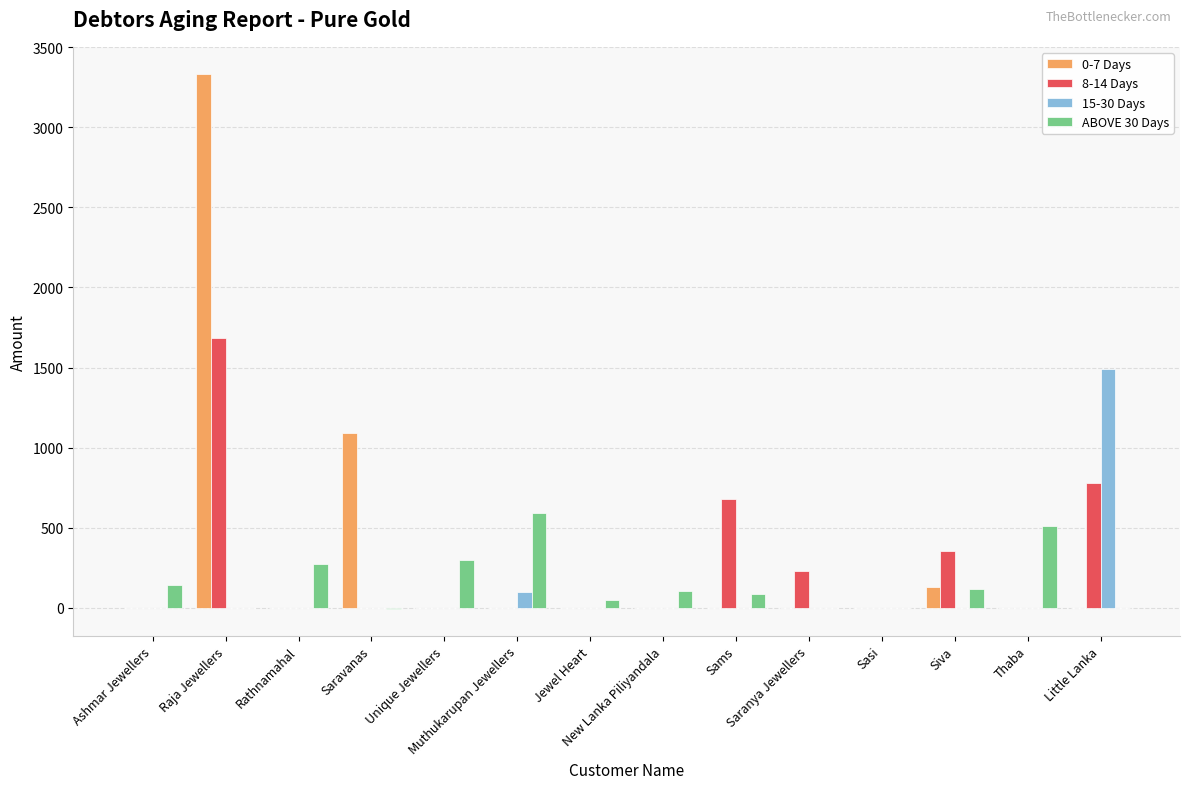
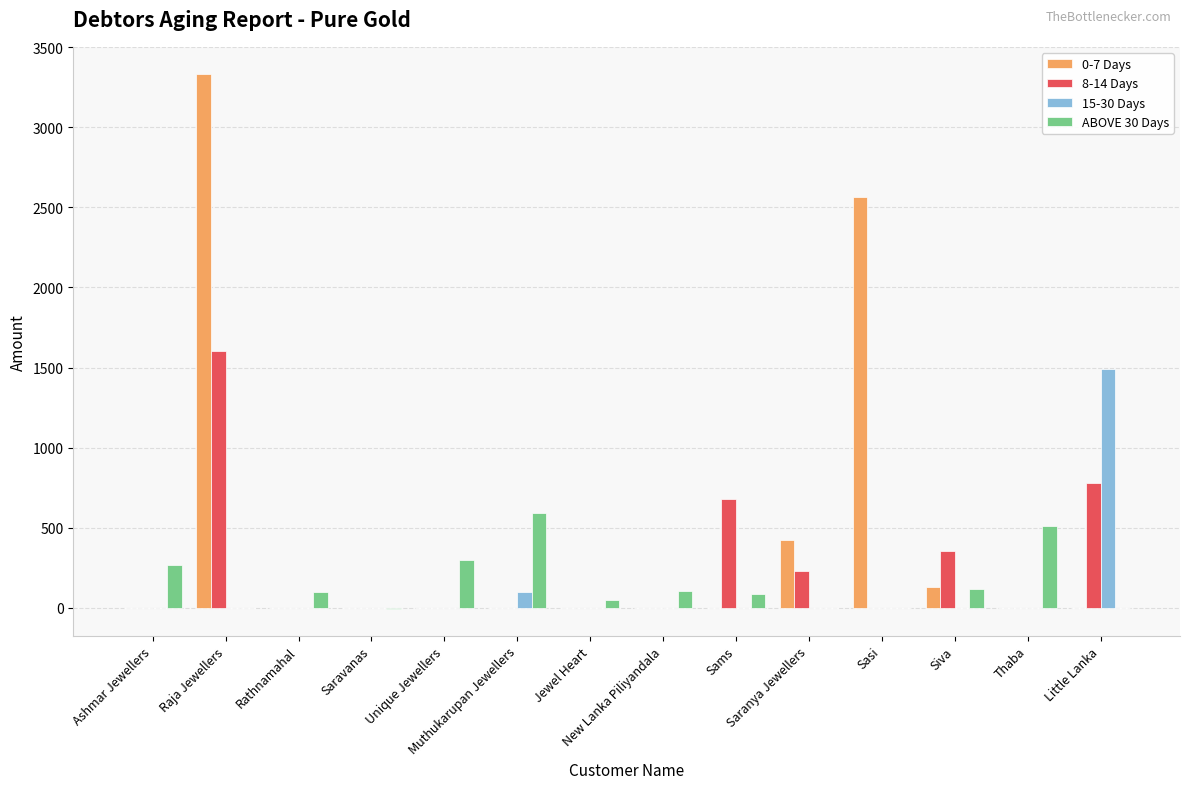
  {
    "0-7 Days": {
      "Ashmar Jewellers": 0,
      "Raja Jewellers": 3340,
      "Rathnamahal": 0,
-     "Saravanas": 1090,
+     "Saravanas": 0,
      "Unique Jewellers": 0,
      "Muthukarupan Jewellers": 0,
      "Jewel Heart": 0,
      "New Lanka Piliyandala": 0,
      "Sams": 0,
-     "Saranya Jewellers": 0,
-     "Sasi": 0,
+     "Saranya Jewellers": 420,
+     "Sasi": 2570,
      "Siva": 130,
      "Thaba": 0,
      "Little Lanka": 0
    },
    "8-14 Days": {
      "Ashmar Jewellers": 0,
-     "Raja Jewellers": 1690,
+     "Raja Jewellers": 1600,
      "Rathnamahal": 0,
      "Saravanas": 0,
      "Unique Jewellers": 0,
      "Muthukarupan Jewellers": 0,
      "Jewel Heart": 0,
      "New Lanka Piliyandala": 0,
      "Sams": 680,
      "Saranya Jewellers": 230,
      "Sasi": 0,
      "Siva": 360,
      "Thaba": 0,
      "Little Lanka": 780
    },
    "15-30 Days": {
      "Ashmar Jewellers": 0,
      "Raja Jewellers": 0,
      "Rathnamahal": 0,
      "Saravanas": 0,
      "Unique Jewellers": 0,
      "Muthukarupan Jewellers": 100,
      "Jewel Heart": 0,
      "New Lanka Piliyandala": 0,
      "Sams": 0,
      "Saranya Jewellers": 0,
      "Sasi": 0,
      "Siva": 0,
      "Thaba": 0,
      "Little Lanka": 1490
    },
    "ABOVE 30 Days": {
-     "Ashmar Jewellers": 140,
+     "Ashmar Jewellers": 270,
      "Raja Jewellers": 0,
-     "Rathnamahal": 280,
+     "Rathnamahal": 100,
      "Unique Jewellers": 300,
      "Muthukarupan Jewellers": 590,
      "Jewel Heart": 50,
      "New Lanka Piliyandala": 100,
      "Sams": 90,
      "Saranya Jewellers": 0,
      "Sasi": 0,
      "Siva": 120,
      "Thaba": 510,
      "Little Lanka": 0
    }
  }
